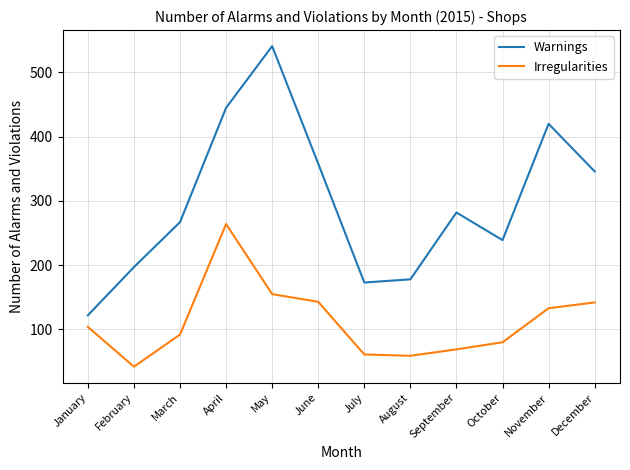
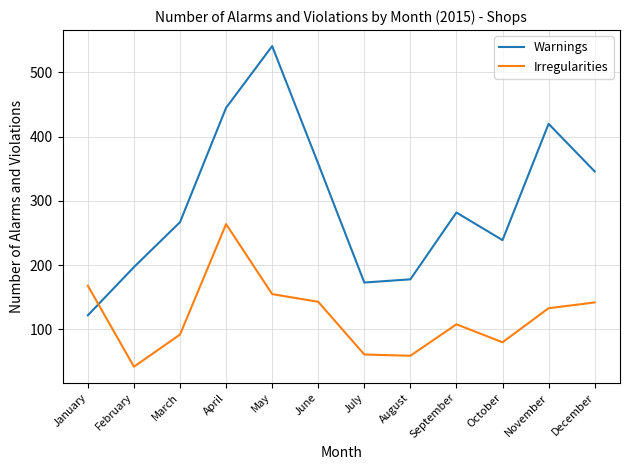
  {
    "Warnings": {
      "January": 120,
      "February": 200,
      "March": 270,
      "April": 450,
      "May": 540,
      "June": 360,
      "July": 170,
      "August": 180,
      "September": 280,
      "October": 240,
      "November": 420,
      "December": 350
    },
    "Irregularities": {
-     "January": 100,
+     "January": 170,
      "February": 40,
      "March": 90,
      "April": 260,
      "May": 160,
      "June": 140,
      "July": 60,
      "August": 60,
-     "September": 70,
+     "September": 110,
      "October": 80,
      "November": 130,
      "December": 140
    }
  }
